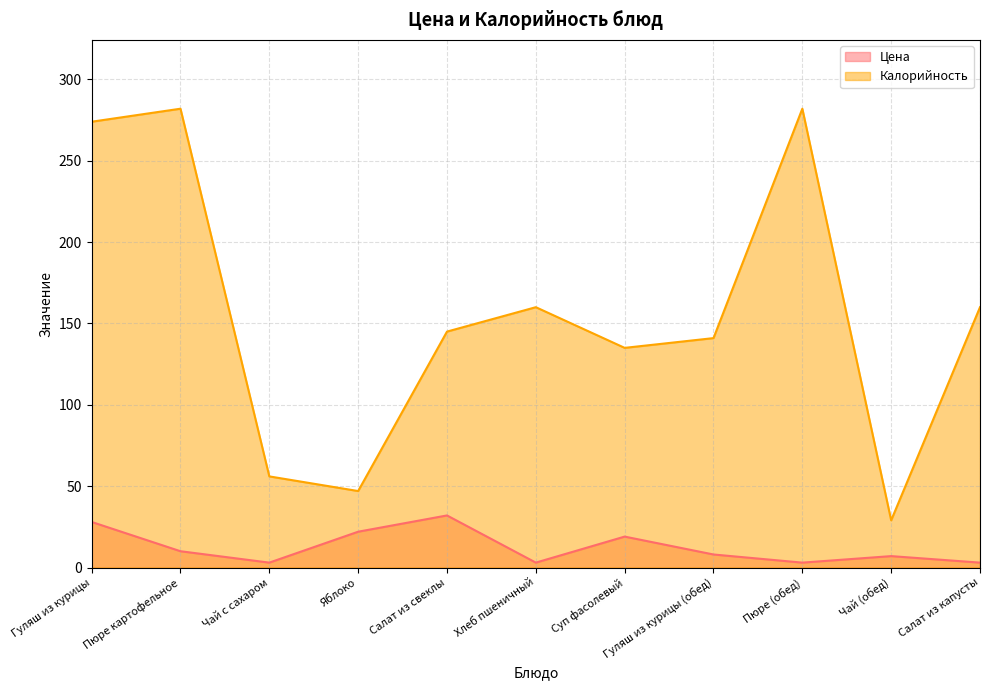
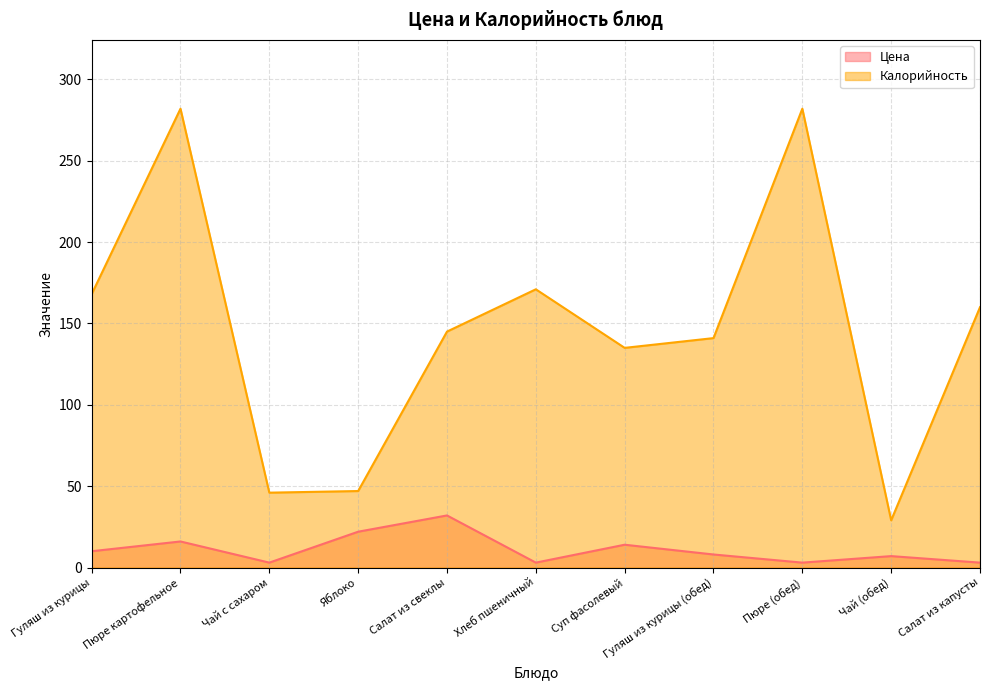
  {
    "Цена": {
-     "Гуляш из курицы": 28,
-     "Пюре картофельное": 10,
+     "Гуляш из курицы": 10,
+     "Пюре картофельное": 16,
      "Чай с сахаром": 3,
      "Яблоко": 22,
      "Салат из свеклы": 32,
      "Хлеб пшеничный": 3,
-     "Суп фасолевый": 19,
+     "Суп фасолевый": 14,
      "Гуляш из курицы (обед)": 8,
      "Пюре (обед)": 3,
      "Чай (обед)": 7,
      "Салат из капусты": 3
    },
    "Калорийность": {
-     "Гуляш из курицы": 274,
+     "Гуляш из курицы": 168,
      "Пюре картофельное": 282,
-     "Чай с сахаром": 56,
+     "Чай с сахаром": 46,
      "Яблоко": 47,
      "Салат из свеклы": 145,
-     "Хлеб пшеничный": 160,
+     "Хлеб пшеничный": 171,
      "Суп фасолевый": 135,
      "Гуляш из курицы (обед)": 141,
      "Пюре (обед)": 282,
      "Чай (обед)": 29,
      "Салат из капусты": 160
    }
  }
